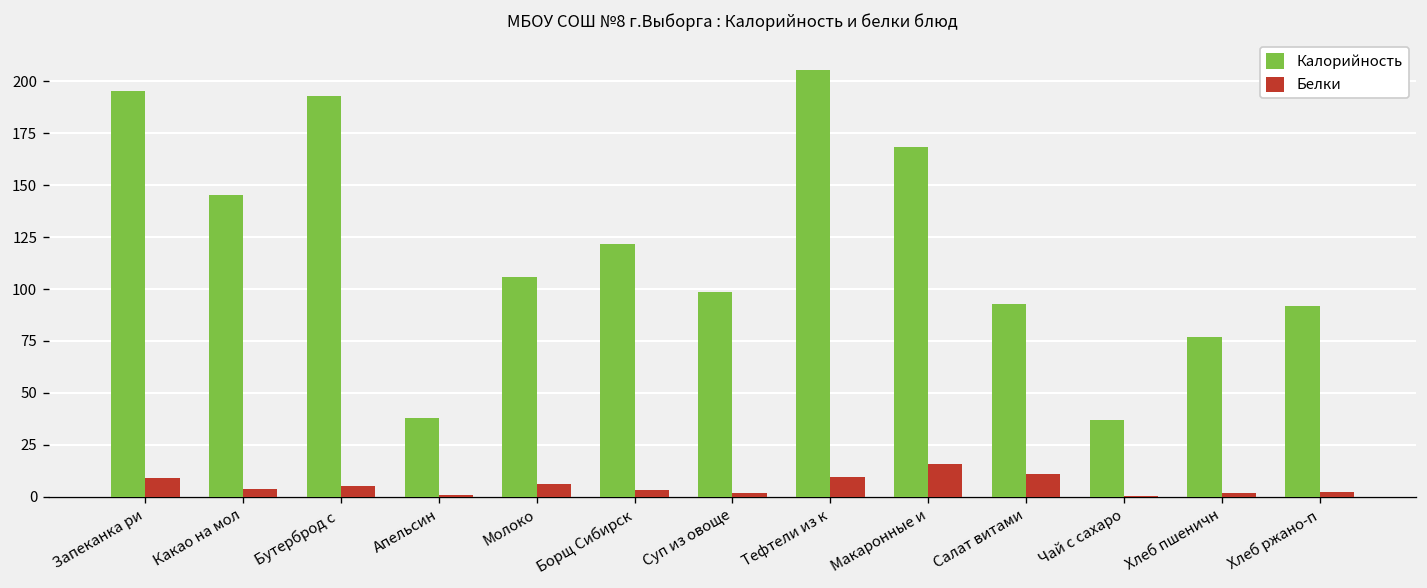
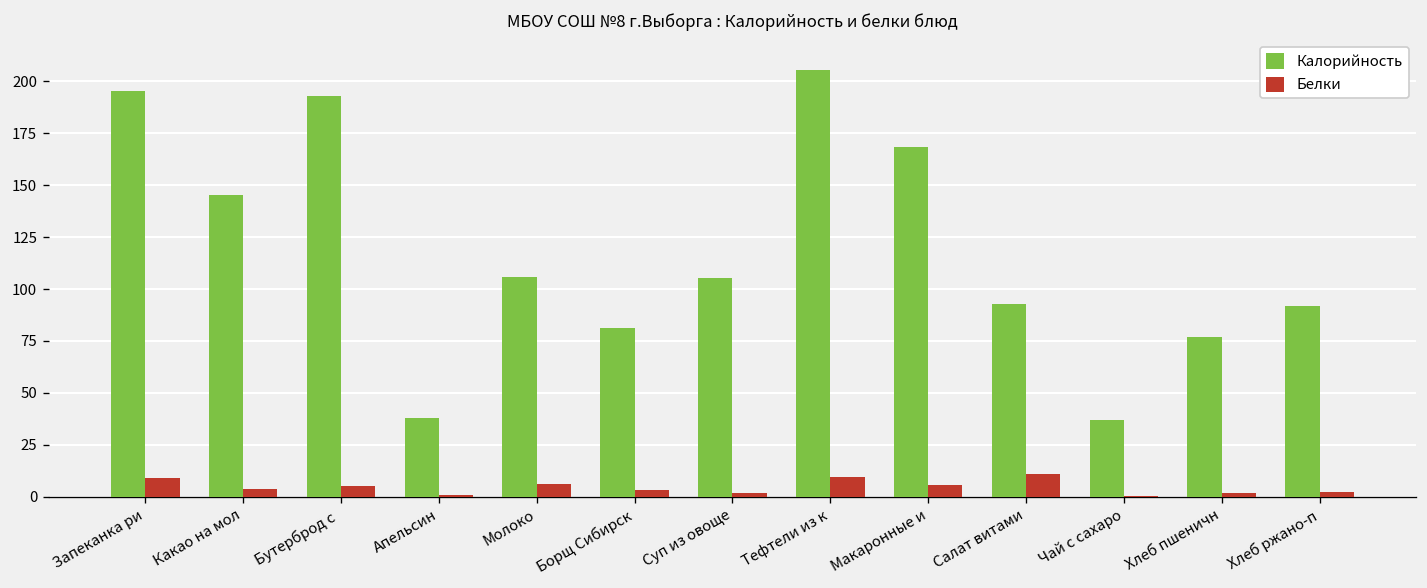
  {
    "Калорийность": {
      "Запеканка ри": 196,
      "Какао на мол": 145,
      "Бутерброд с": 193,
      "Апельсин": 38,
      "Молоко": 106,
-     "Борщ Сибирск": 122,
-     "Суп из овоще": 98,
+     "Борщ Сибирск": 81,
+     "Суп из овоще": 105,
      "Тефтели из к": 206,
      "Макаронные и": 168,
      "Салат витами": 93,
      "Чай с сахаро": 37,
      "Хлеб пшеничн": 77,
      "Хлеб ржано-п": 92
    },
    "Белки": {
      "Запеканка ри": 9,
      "Какао на мол": 4,
      "Бутерброд с": 5,
      "Молоко": 6,
      "Борщ Сибирск": 3,
      "Суп из овоще": 2,
      "Тефтели из к": 9,
-     "Макаронные и": 16,
+     "Макаронные и": 6,
      "Салат витами": 11,
      "Хлеб пшеничн": 2,
      "Хлеб ржано-п": 2
    }
  }
